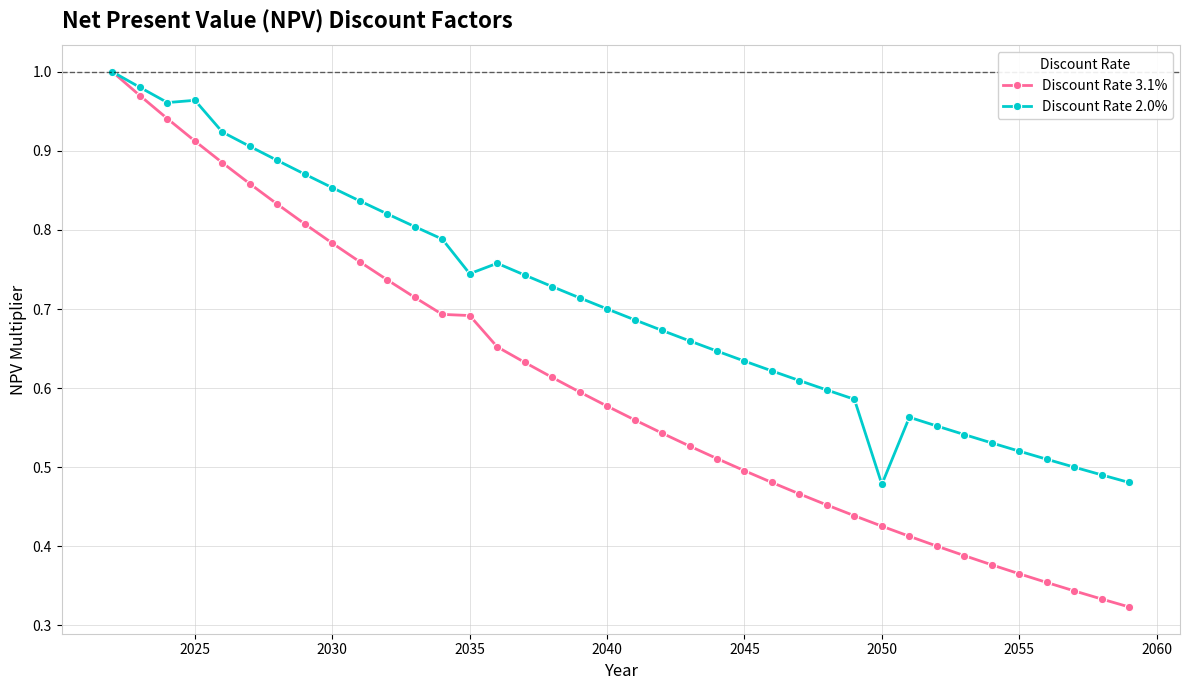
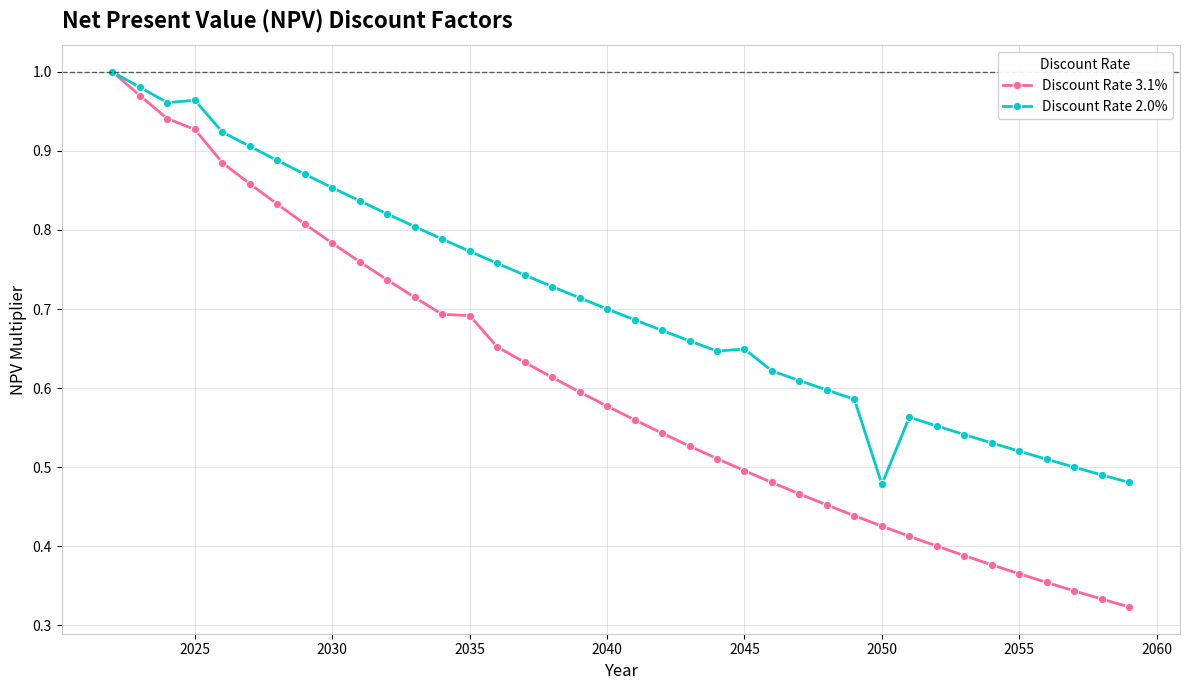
  {
    "Discount Rate 3.1%": {
-     "2025": 0.91,
+     "2025": 0.93,
      "2030": 0.78,
      "2035": 0.69,
      "2040": 0.58,
      "2045": 0.50,
      "2050": 0.43,
      "2055": 0.37
    },
    "Discount Rate 2.0%": {
      "2025": 0.96,
      "2030": 0.85,
-     "2035": 0.74,
+     "2035": 0.77,
      "2040": 0.70,
-     "2045": 0.63,
+     "2045": 0.65,
      "2050": 0.48,
      "2055": 0.52
    }
  }
